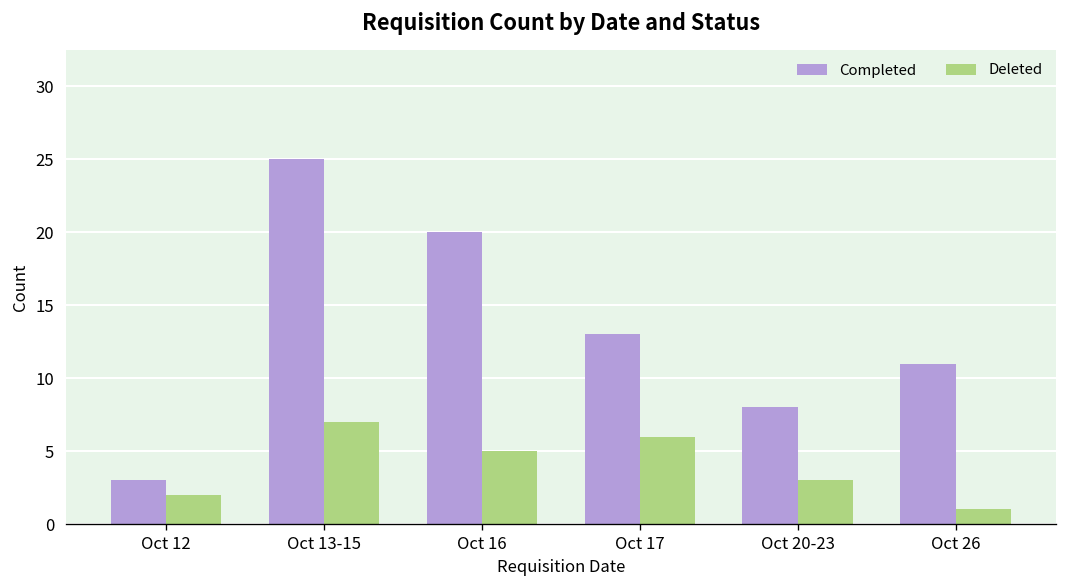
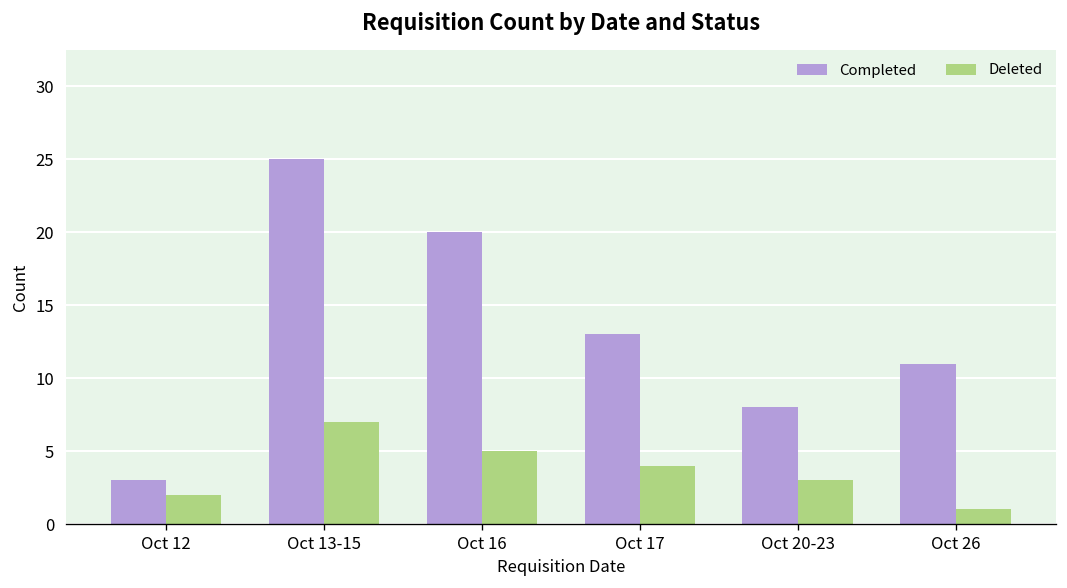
  {
    "Completed": {
      "Oct 12": 3,
      "Oct 13-15": 25,
      "Oct 16": 20,
      "Oct 17": 13,
      "Oct 20-23": 8,
      "Oct 26": 11
    },
    "Deleted": {
      "Oct 12": 2,
      "Oct 13-15": 7,
      "Oct 16": 5,
-     "Oct 17": 6,
+     "Oct 17": 4,
      "Oct 20-23": 3,
      "Oct 26": 1
    }
  }
